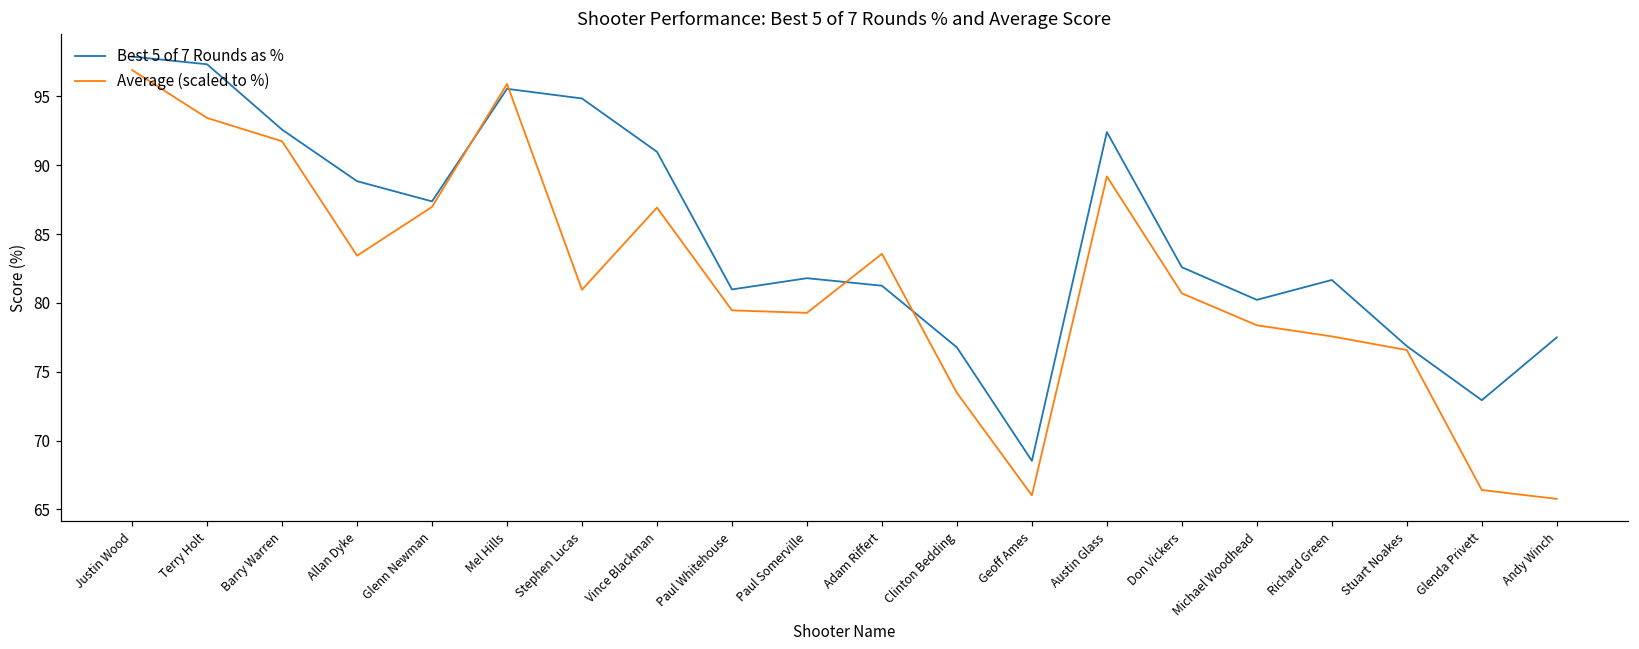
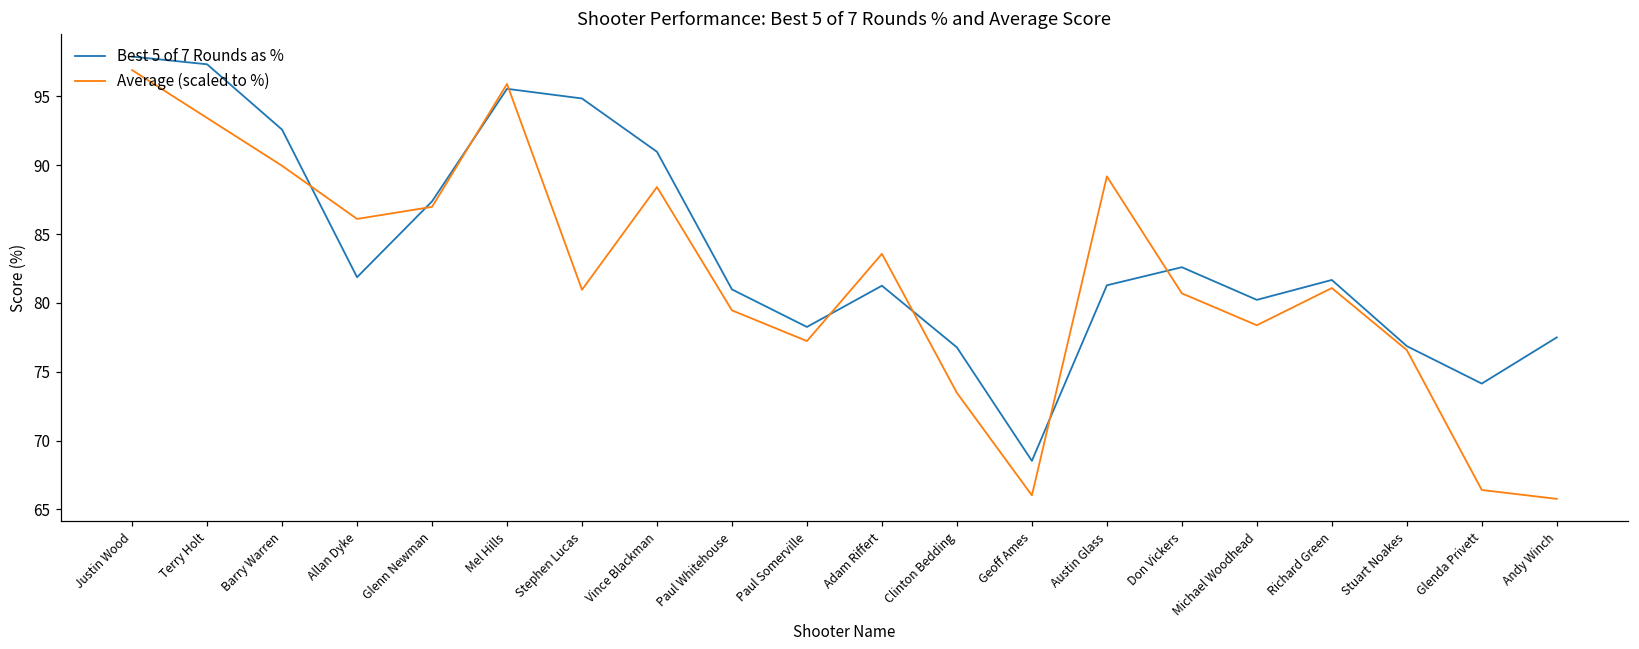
  {
    "Best 5 of 7 Rounds as %": {
      "Justin Wood": 97.9,
      "Terry Holt": 97.3,
      "Barry Warren": 92.6,
-     "Allan Dyke": 88.8,
+     "Allan Dyke": 81.9,
      "Glenn Newman": 87.4,
      "Mel Hills": 95.6,
      "Stephen Lucas": 94.9,
      "Vince Blackman": 91.0,
      "Paul Whitehouse": 81.0,
-     "Paul Somerville": 81.8,
+     "Paul Somerville": 78.3,
      "Adam Riffert": 81.2,
      "Clinton Bedding": 76.8,
      "Geoff Ames": 68.5,
-     "Austin Glass": 92.4,
+     "Austin Glass": 81.3,
      "Don Vickers": 82.6,
      "Michael Woodhead": 80.2,
      "Richard Green": 81.7,
      "Stuart Noakes": 76.9,
-     "Glenda Privett": 72.9,
+     "Glenda Privett": 74.1,
      "Andy Winch": 77.5
    },
    "Average (scaled to %)": {
      "Justin Wood": 96.9,
      "Terry Holt": 93.4,
-     "Barry Warren": 91.7,
-     "Allan Dyke": 83.4,
+     "Barry Warren": 90.0,
+     "Allan Dyke": 86.1,
      "Glenn Newman": 87.0,
      "Mel Hills": 95.9,
      "Stephen Lucas": 81.0,
-     "Vince Blackman": 86.9,
+     "Vince Blackman": 88.4,
      "Paul Whitehouse": 79.5,
-     "Paul Somerville": 79.3,
+     "Paul Somerville": 77.2,
      "Adam Riffert": 83.6,
      "Clinton Bedding": 73.5,
      "Geoff Ames": 66.0,
      "Austin Glass": 89.2,
      "Don Vickers": 80.7,
      "Michael Woodhead": 78.4,
-     "Richard Green": 77.6,
+     "Richard Green": 81.1,
      "Stuart Noakes": 76.6,
      "Glenda Privett": 66.4,
      "Andy Winch": 65.8
    }
  }
